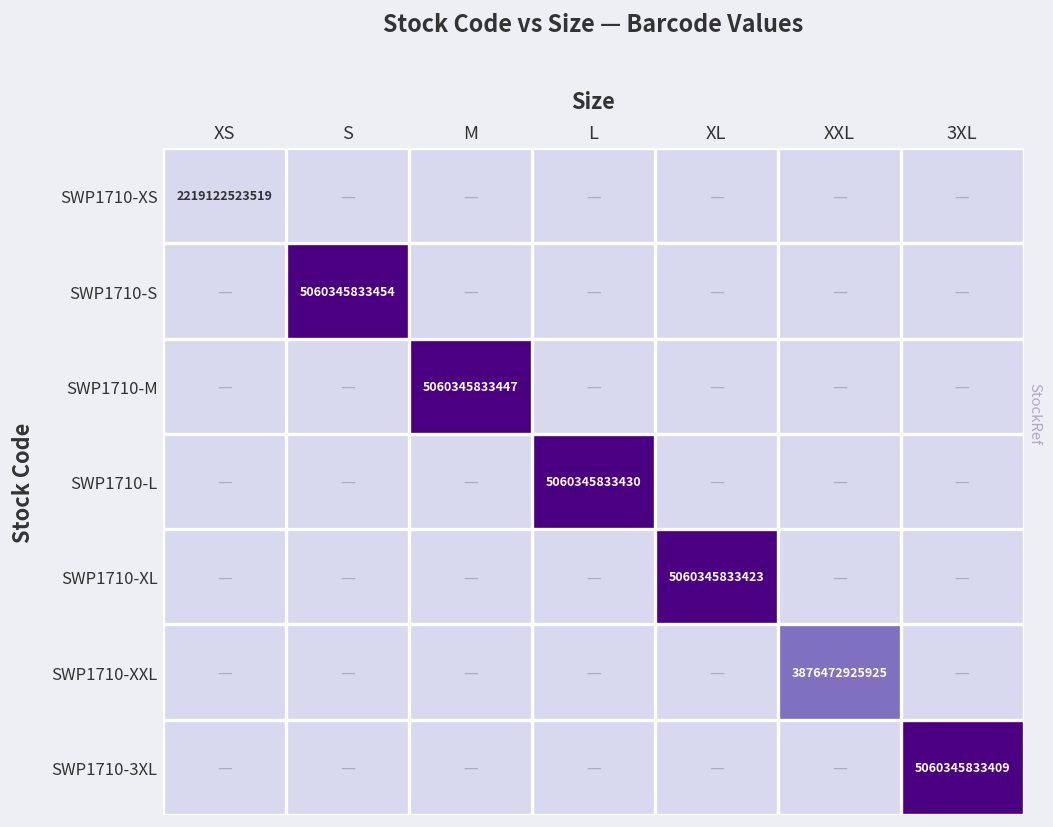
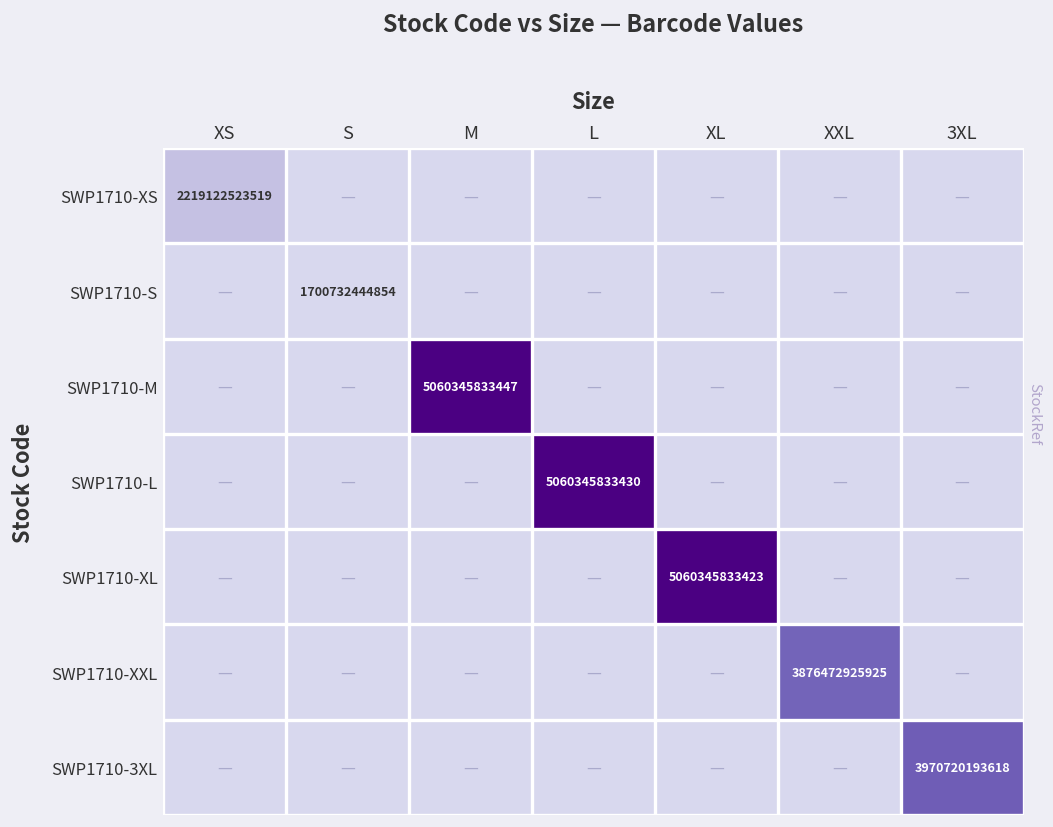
  {
    "SWP1710-XS": {
      "XS": 2219122523519
    },
    "SWP1710-S": {
-     "S": 5060345833454
+     "S": 1700732444854
    },
    "SWP1710-M": {
      "M": 5060345833447
    },
    "SWP1710-L": {
      "L": 5060345833430
    },
    "SWP1710-XL": {
      "XL": 5060345833423
    },
    "SWP1710-XXL": {
      "XXL": 3876472925925
    },
    "SWP1710-3XL": {
-     "3XL": 5060345833409
+     "3XL": 3970720193618
    }
  }
